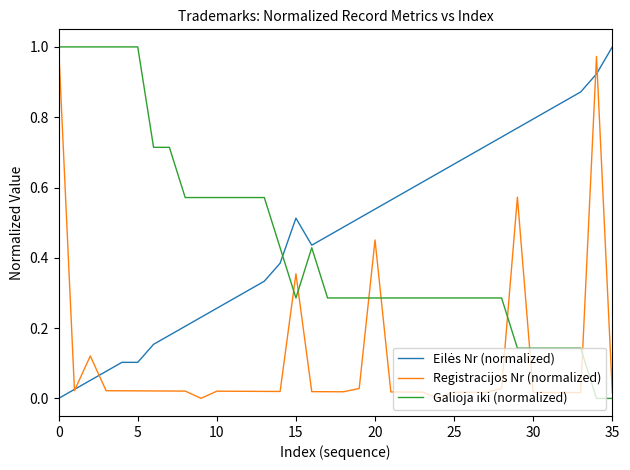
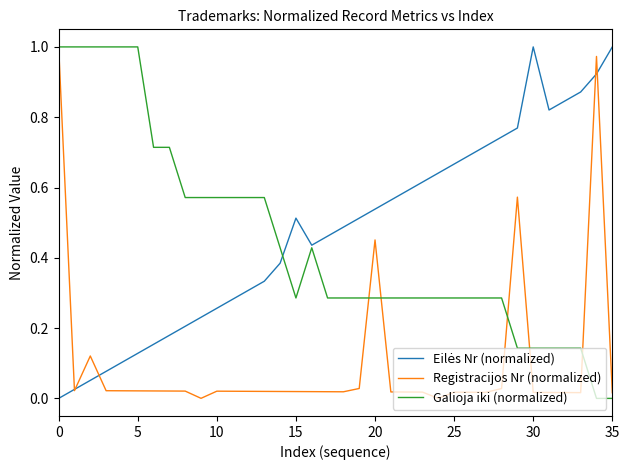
  {
    "Eilės Nr (normalized)": {
      "0": 0.00,
-     "5": 0.10,
+     "5": 0.13,
      "10": 0.26,
      "15": 0.51,
      "20": 0.54,
      "25": 0.67,
-     "30": 0.79,
+     "30": 1.00,
      "35": 1.00
    },
    "Registracijos Nr (normalized)": {
      "5": 0.02,
      "10": 0.02,
-     "15": 0.35,
+     "15": 0.02,
      "20": 0.45,
      "35": 0.02
    },
    "Galioja iki (normalized)": {
      "5": 1.00,
      "10": 0.57,
      "15": 0.29,
      "20": 0.29,
      "25": 0.29,
      "35": 0.00
    }
  }
